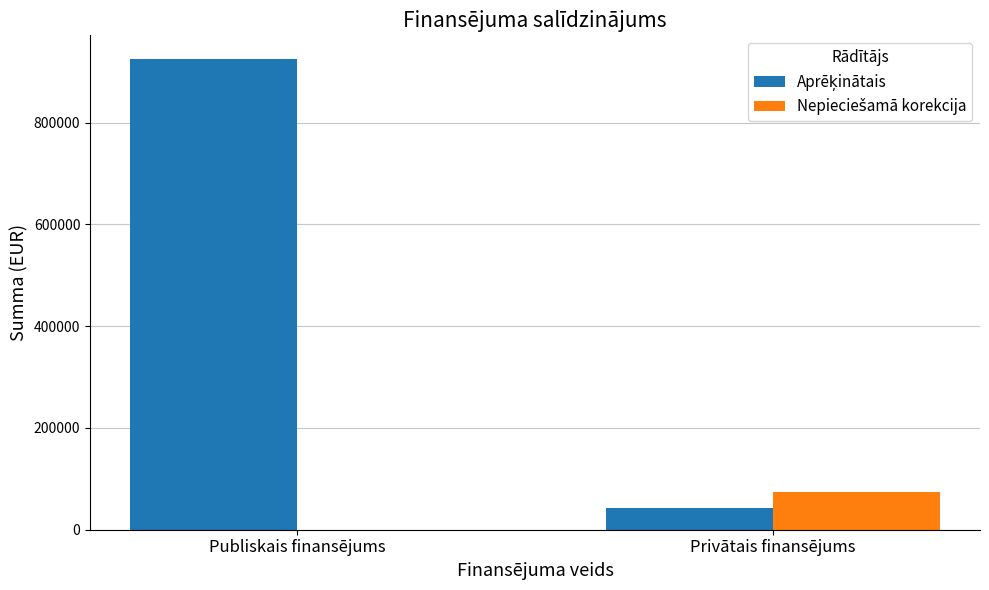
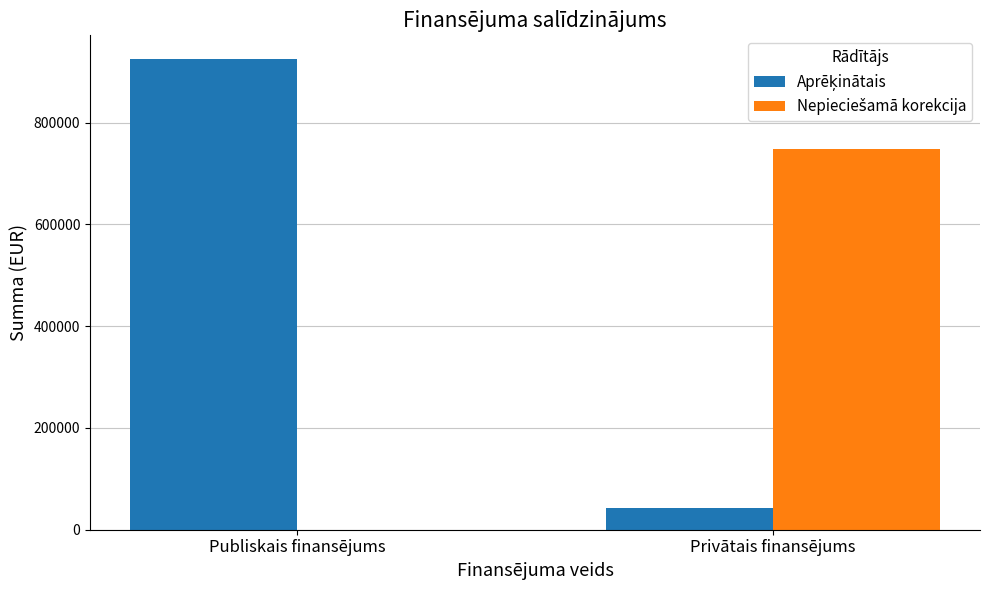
  {
    "Aprēķinātais": {
      "Publiskais finansējums": 930000,
      "Privātais finansējums": 40000
    },
    "Nepieciešamā korekcija": {
      "Publiskais finansējums": 0,
-     "Privātais finansējums": 70000
+     "Privātais finansējums": 750000
    }
  }
